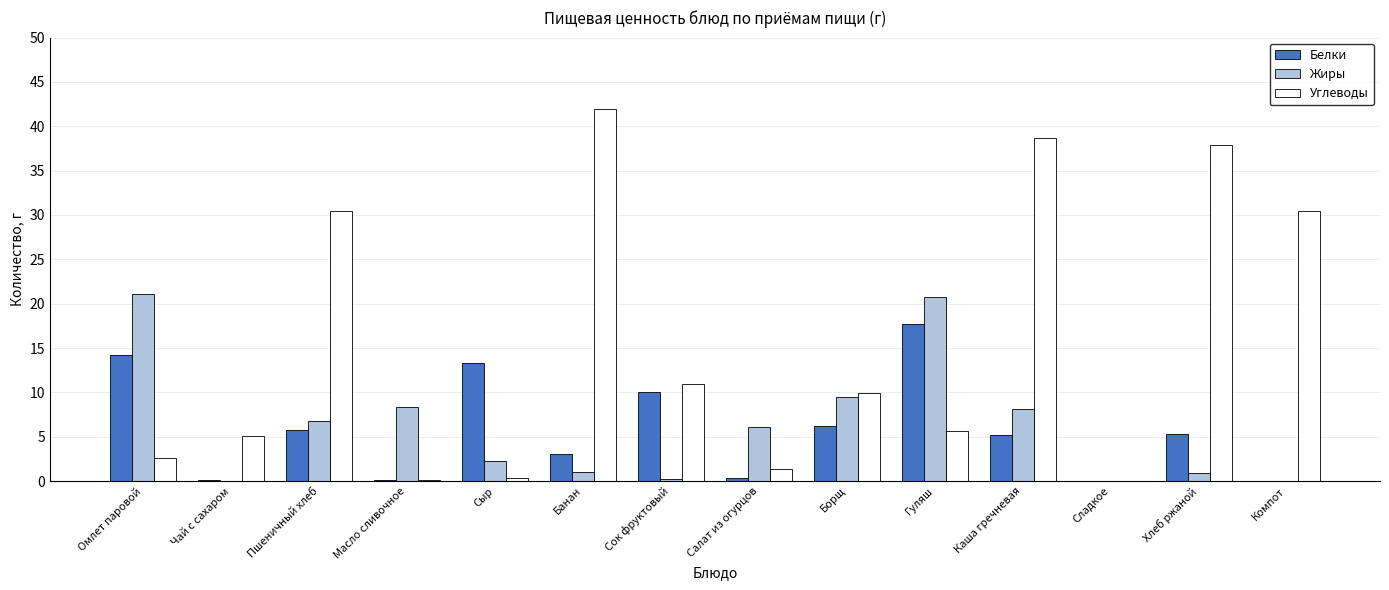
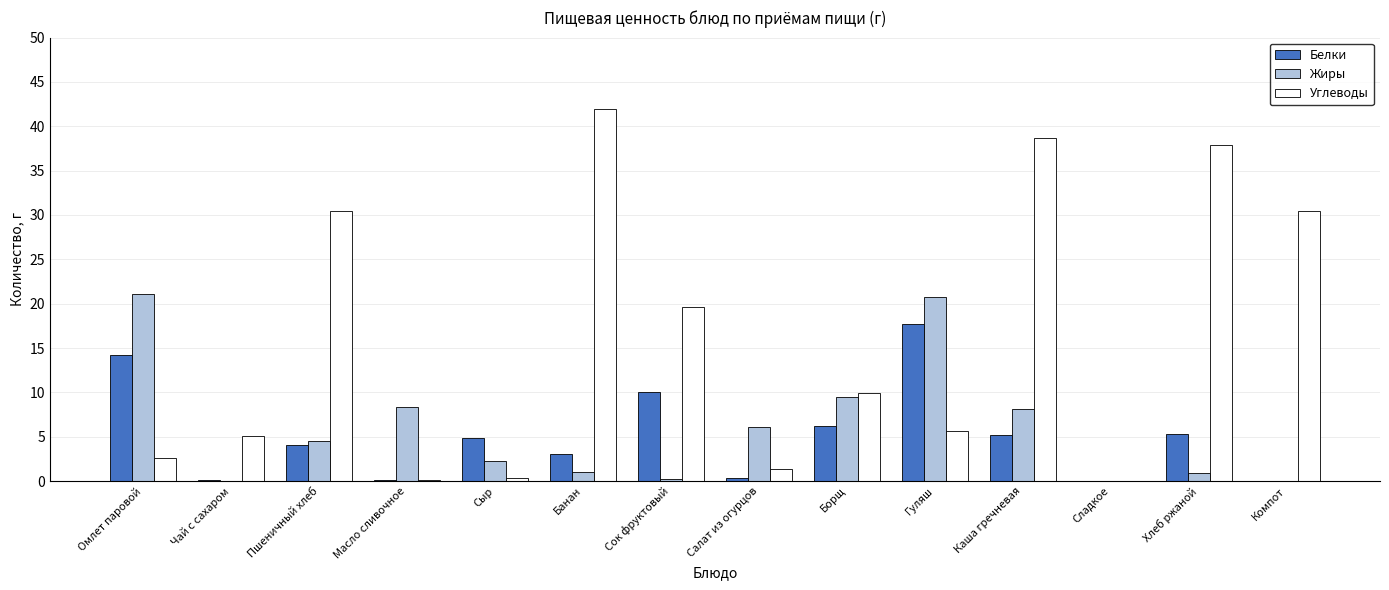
  {
    "Белки": {
      "Омлет паровой": 14,
-     "Пшеничный хлеб": 6,
-     "Сыр": 13,
+     "Пшеничный хлеб": 4,
+     "Сыр": 5,
      "Банан": 3,
      "Сок фруктовый": 10,
      "Салат из огурцов": 0,
      "Борщ": 6,
      "Гуляш": 18,
      "Каша гречневая": 5,
      "Сладкое": 0,
      "Хлеб ржаной": 5,
      "Компот": 0
    },
    "Жиры": {
      "Омлет паровой": 21,
      "Чай с сахаром": 0,
-     "Пшеничный хлеб": 7,
+     "Пшеничный хлеб": 5,
      "Масло сливочное": 8,
      "Сыр": 2,
      "Банан": 1,
      "Салат из огурцов": 6,
      "Борщ": 10,
      "Гуляш": 21,
      "Каша гречневая": 8,
      "Сладкое": 0,
      "Хлеб ржаной": 1,
      "Компот": 0
    },
    "Углеводы": {
      "Омлет паровой": 3,
      "Чай с сахаром": 5,
      "Пшеничный хлеб": 31,
      "Сыр": 0,
      "Банан": 42,
-     "Сок фруктовый": 11,
+     "Сок фруктовый": 20,
      "Салат из огурцов": 1,
      "Борщ": 10,
      "Гуляш": 6,
      "Каша гречневая": 39,
      "Сладкое": 0,
      "Хлеб ржаной": 38,
      "Компот": 30
    }
  }
